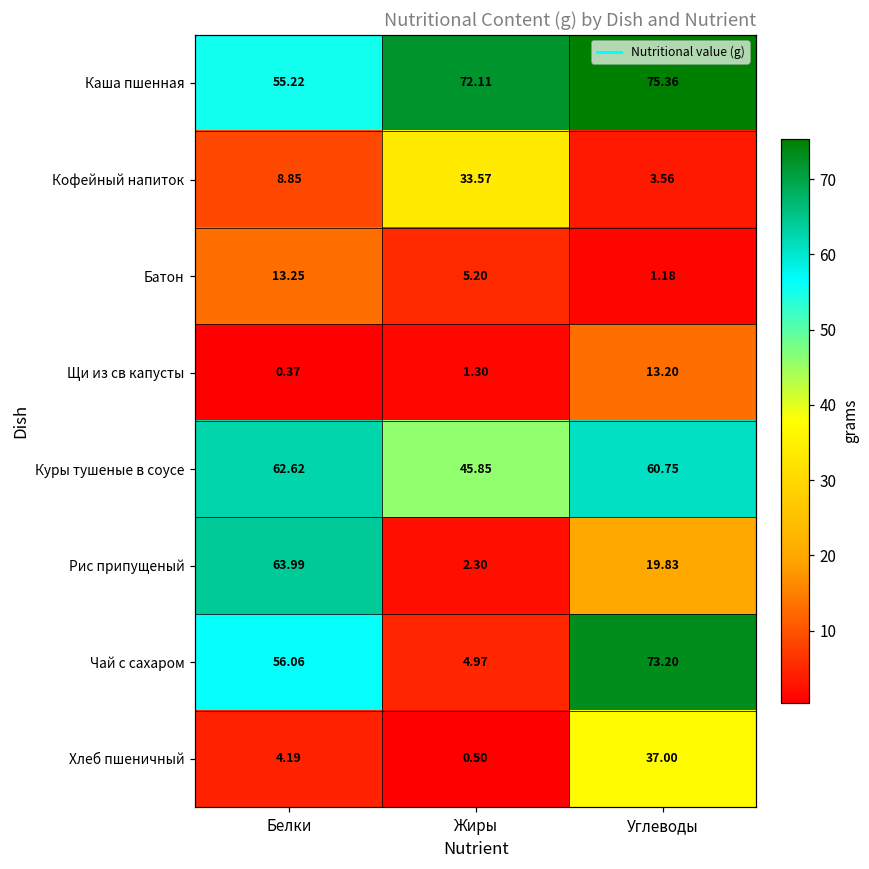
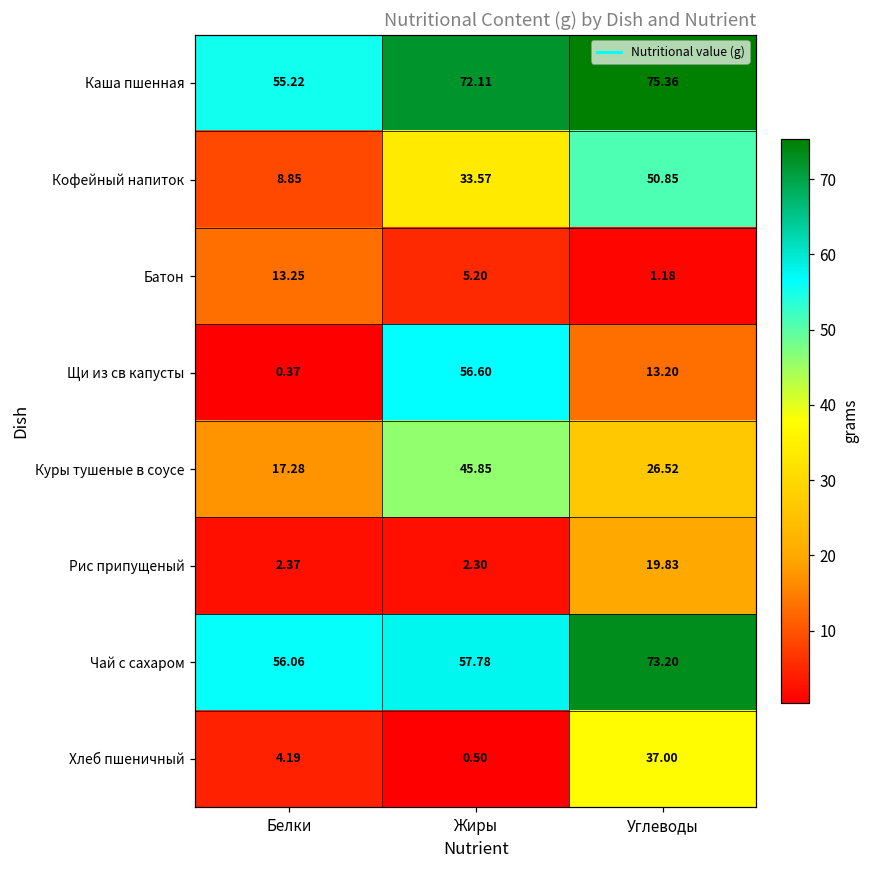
  {
    "Каша пшенная": {
      "Белки": 55.22,
      "Жиры": 72.11,
      "Углеводы": 75.36
    },
    "Кофейный напиток": {
      "Белки": 8.85,
      "Жиры": 33.57,
-     "Углеводы": 3.56
+     "Углеводы": 50.85
    },
    "Батон": {
      "Белки": 13.25,
      "Жиры": 5.20,
      "Углеводы": 1.18
    },
    "Щи из св капусты": {
      "Белки": 0.37,
-     "Жиры": 1.30,
+     "Жиры": 56.60,
      "Углеводы": 13.20
    },
    "Куры тушеные в соусе": {
-     "Белки": 62.62,
+     "Белки": 17.28,
      "Жиры": 45.85,
-     "Углеводы": 60.75
+     "Углеводы": 26.52
    },
    "Рис припущеный": {
-     "Белки": 63.99,
+     "Белки": 2.37,
      "Жиры": 2.30,
      "Углеводы": 19.83
    },
    "Чай с сахаром": {
      "Белки": 56.06,
-     "Жиры": 4.97,
+     "Жиры": 57.78,
      "Углеводы": 73.20
    },
    "Хлеб пшеничный": {
      "Белки": 4.19,
      "Жиры": 0.50,
      "Углеводы": 37.00
    }
  }
